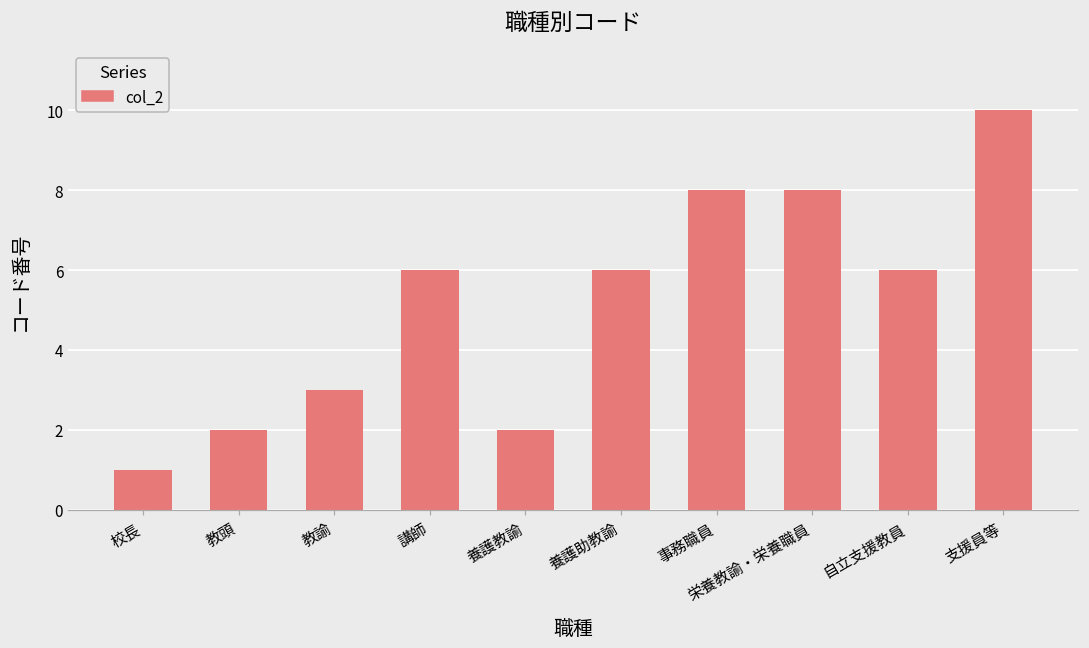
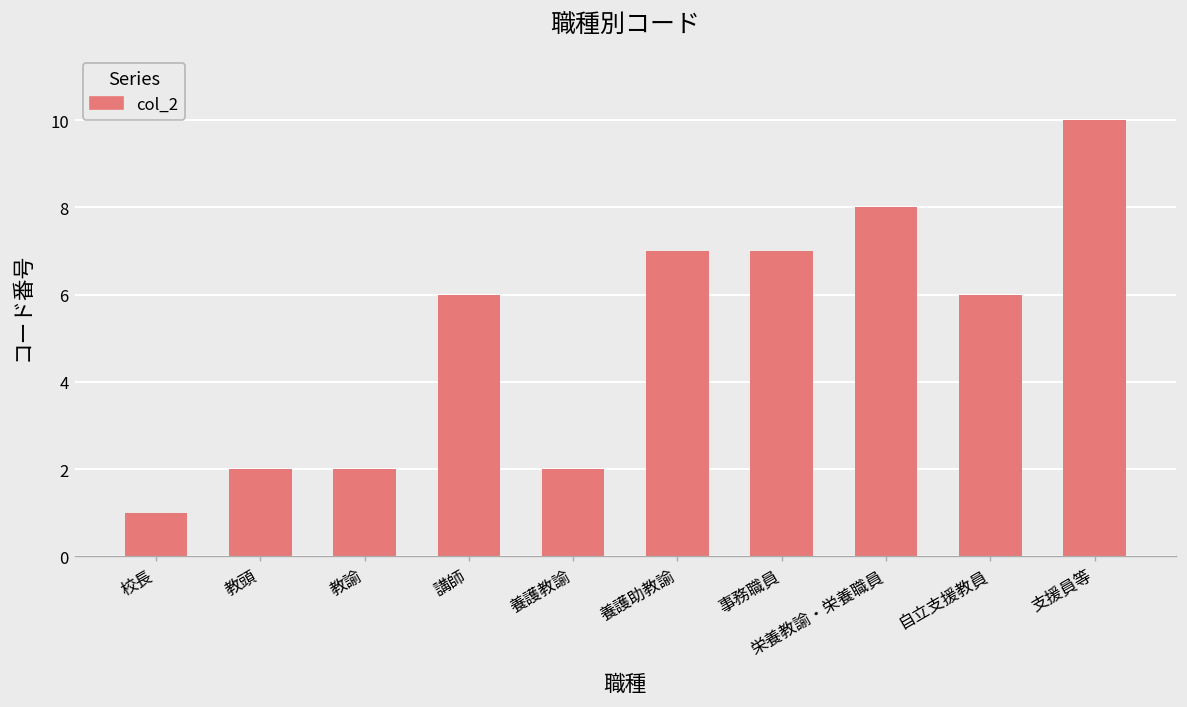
  {
    "校長": 1,
    "教頭": 2,
-   "教諭": 3,
+   "教諭": 2,
    "講師": 6,
    "養護教諭": 2,
-   "養護助教諭": 6,
-   "事務職員": 8,
+   "養護助教諭": 7,
+   "事務職員": 7,
    "栄養教諭・栄養職員": 8,
    "自立支援教員": 6,
    "支援員等": 10
  }
